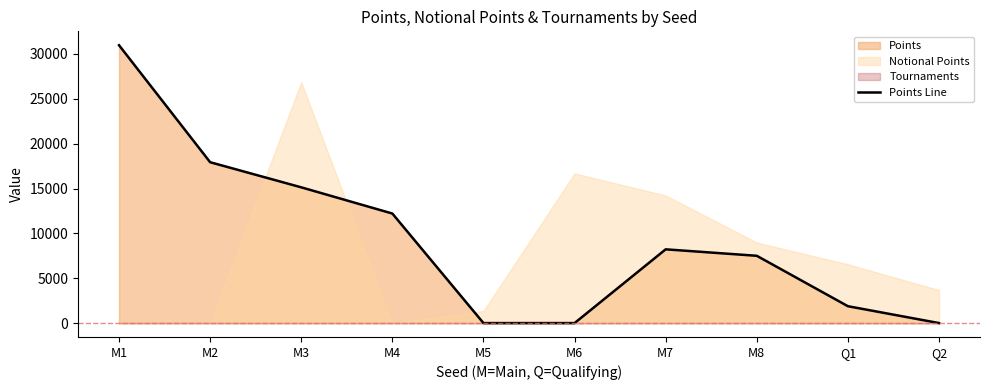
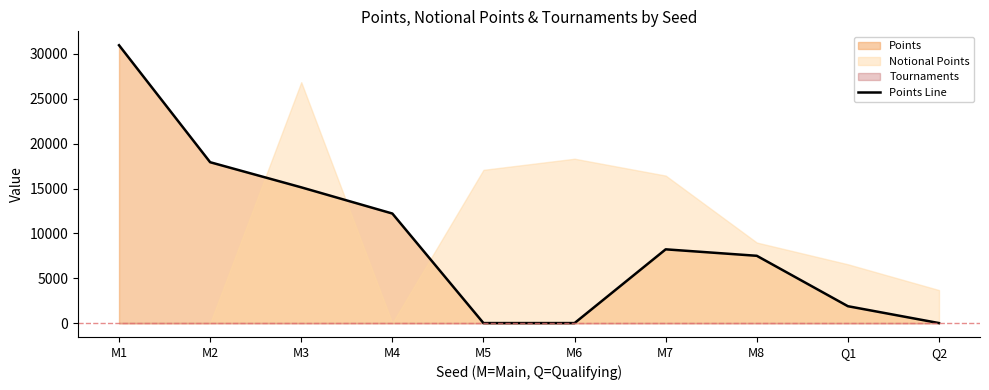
  {
    "Notional Points": {
      "M3": 27000,
-     "M5": 1000,
-     "M6": 17000,
-     "M7": 14000,
+     "M5": 17000,
+     "M6": 18000,
+     "M7": 16000,
      "M8": 9000,
      "Q1": 7000,
      "Q2": 4000
    }
  }
